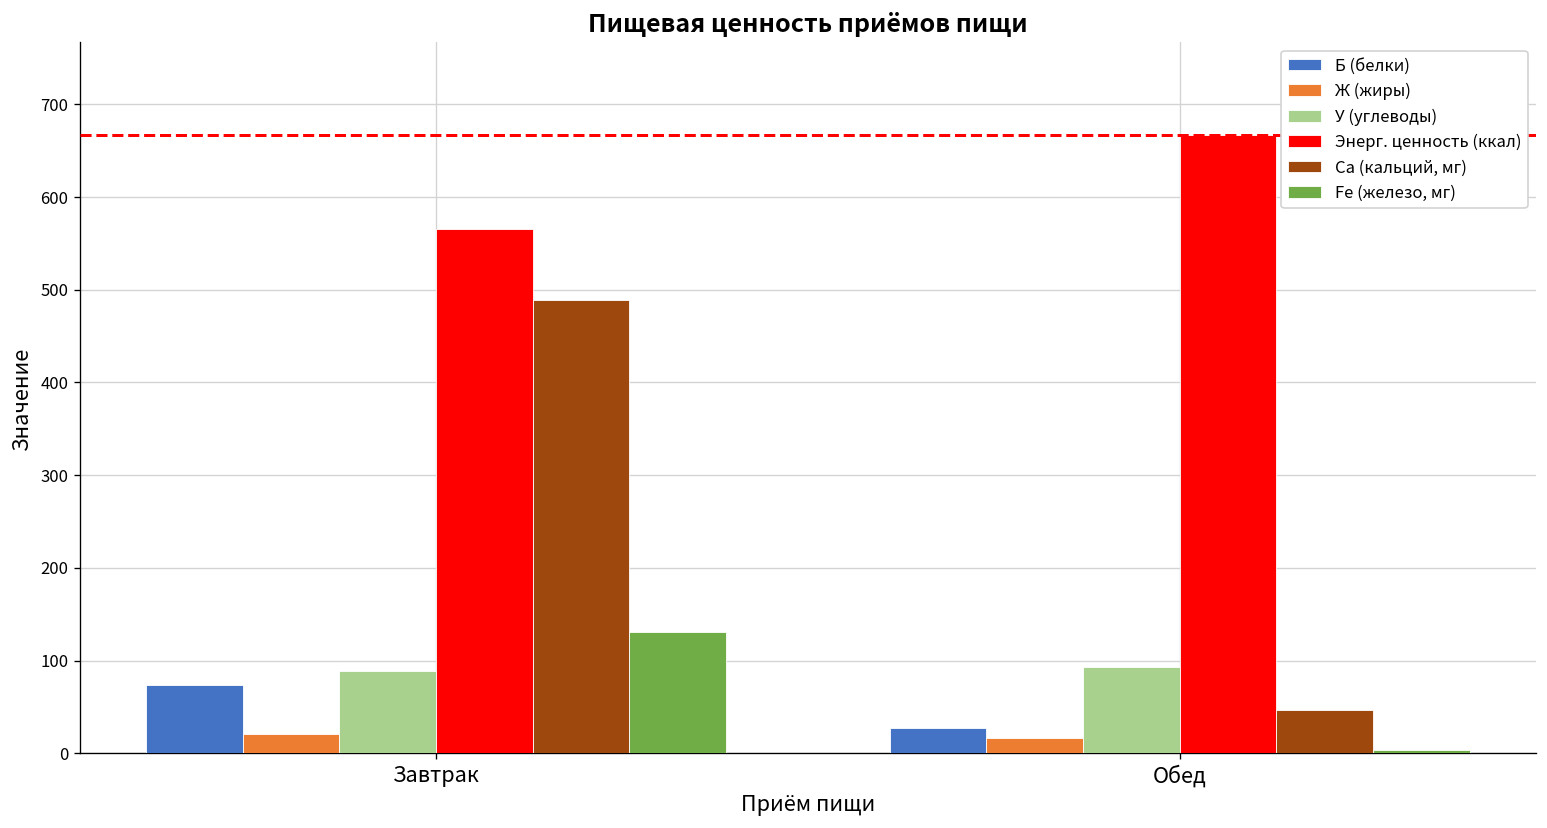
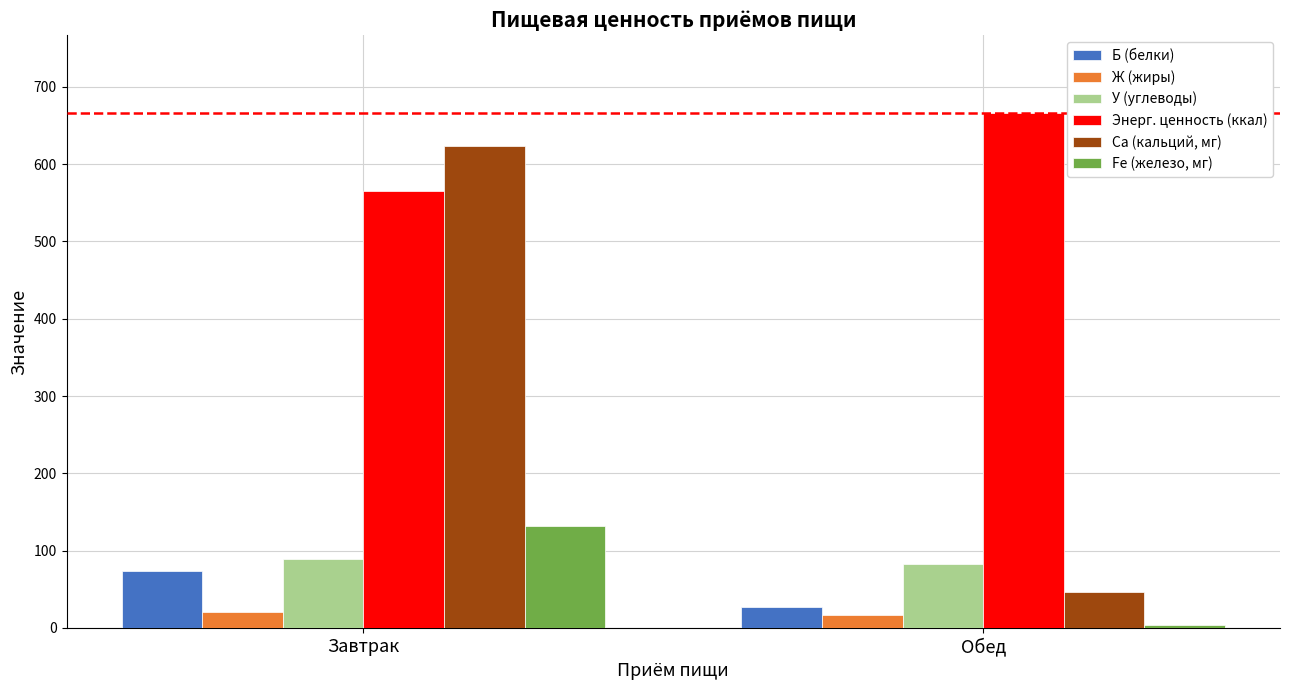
  {
    "Б (белки)": {
      "Завтрак": 70,
      "Обед": 30
    },
    "Ж (жиры)": {
      "Завтрак": 20,
      "Обед": 20
    },
    "У (углеводы)": {
      "Завтрак": 90,
-     "Обед": 90
+     "Обед": 80
    },
    "Энерг. ценность (ккал)": {
      "Завтрак": 570,
      "Обед": 670
    },
    "Са (кальций, мг)": {
-     "Завтрак": 490,
+     "Завтрак": 620,
      "Обед": 50
    },
    "Fe (железо, мг)": {
      "Завтрак": 130,
      "Обед": 0
    }
  }
